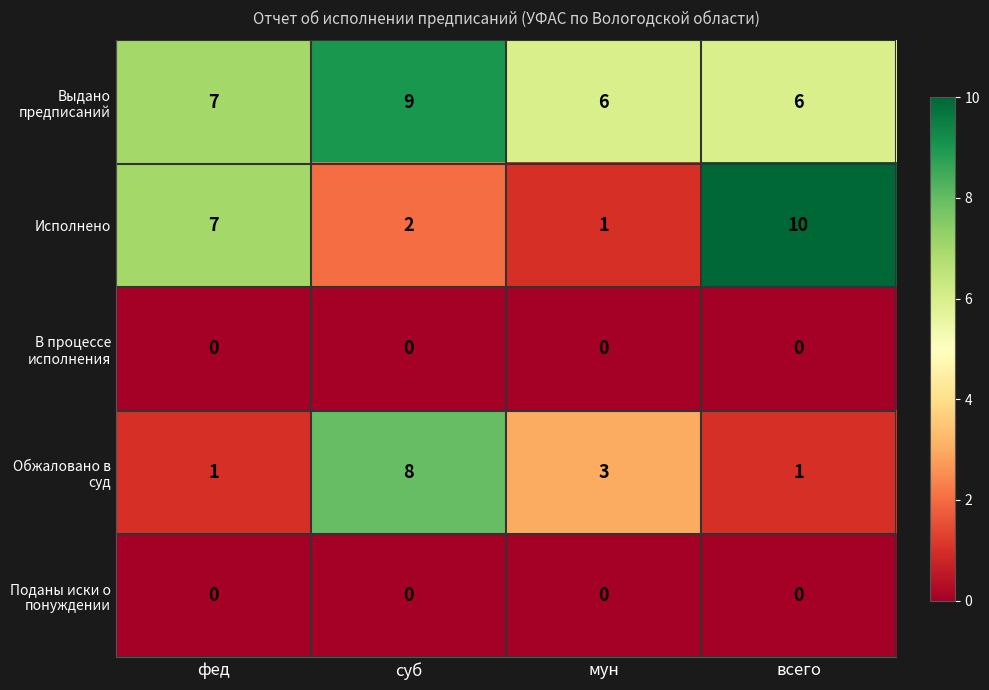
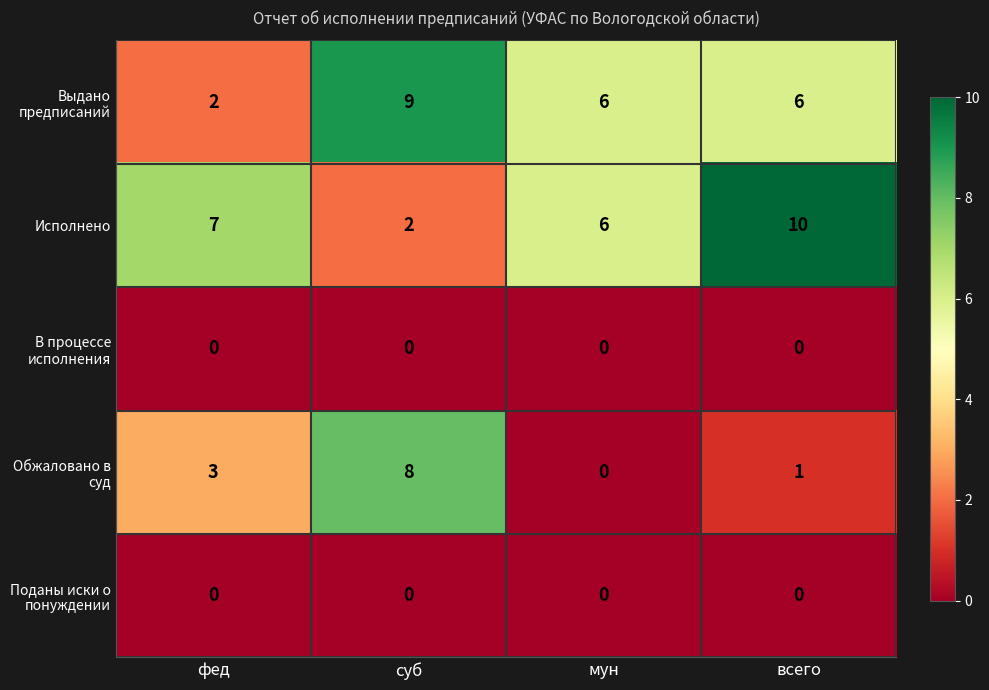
  {
    "Выдано предписаний": {
-     "фед": 7,
+     "фед": 2,
      "суб": 9,
      "мун": 6,
      "всего": 6
    },
    "Исполнено": {
      "фед": 7,
      "суб": 2,
-     "мун": 1,
+     "мун": 6,
      "всего": 10
    },
    "В процессе исполнения": {
      "фед": 0,
      "суб": 0,
      "мун": 0,
      "всего": 0
    },
    "Обжаловано в суд": {
-     "фед": 1,
+     "фед": 3,
      "суб": 8,
-     "мун": 3,
+     "мун": 0,
      "всего": 1
    },
    "Поданы иски о понуждении": {
      "фед": 0,
      "суб": 0,
      "мун": 0,
      "всего": 0
    }
  }
